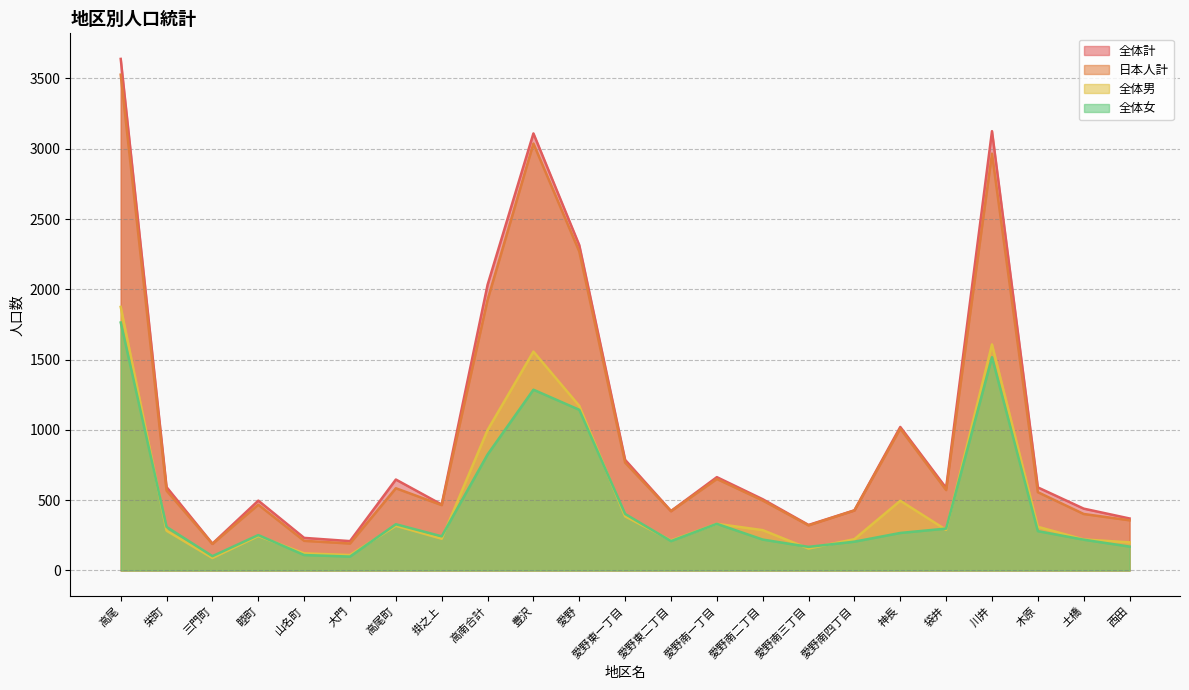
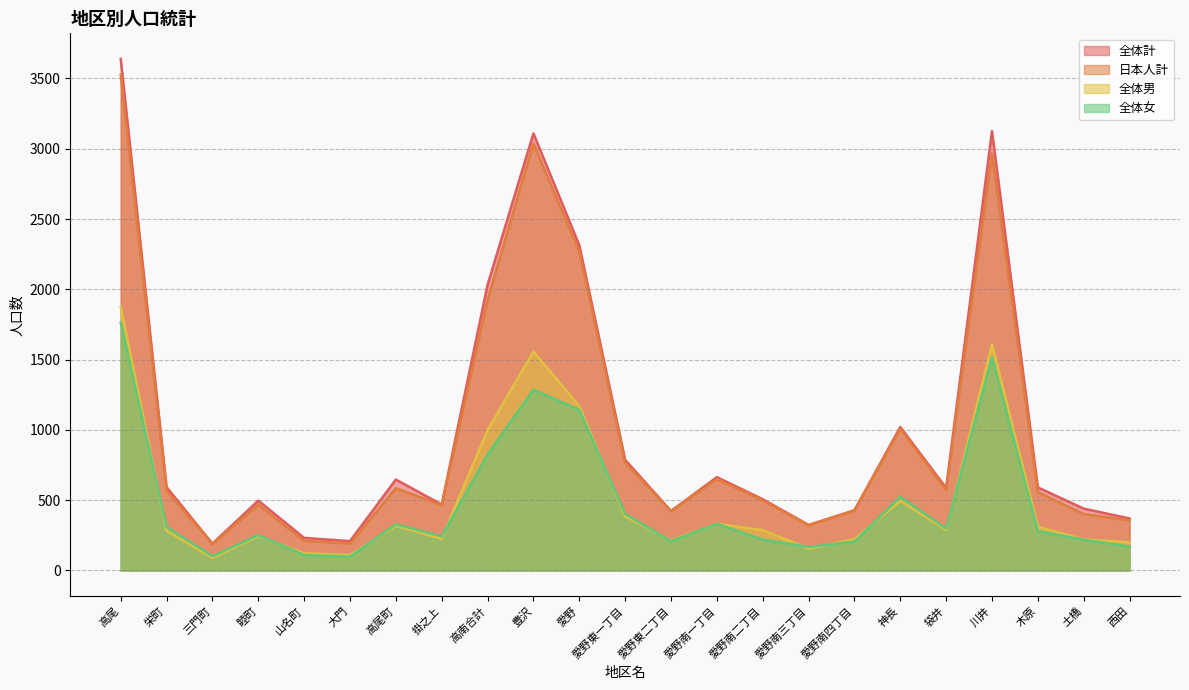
  {
    "全体女": {
      "高尾": 1760,
      "栄町": 310,
      "高南合計": 830,
      "豊沢": 1290,
      "愛野": 1140,
      "愛野南二丁目": 220,
      "愛野南四丁目": 210,
-     "神長": 270,
+     "神長": 530,
      "川井": 1520,
      "木原": 280,
      "西田": 170
    }
  }
